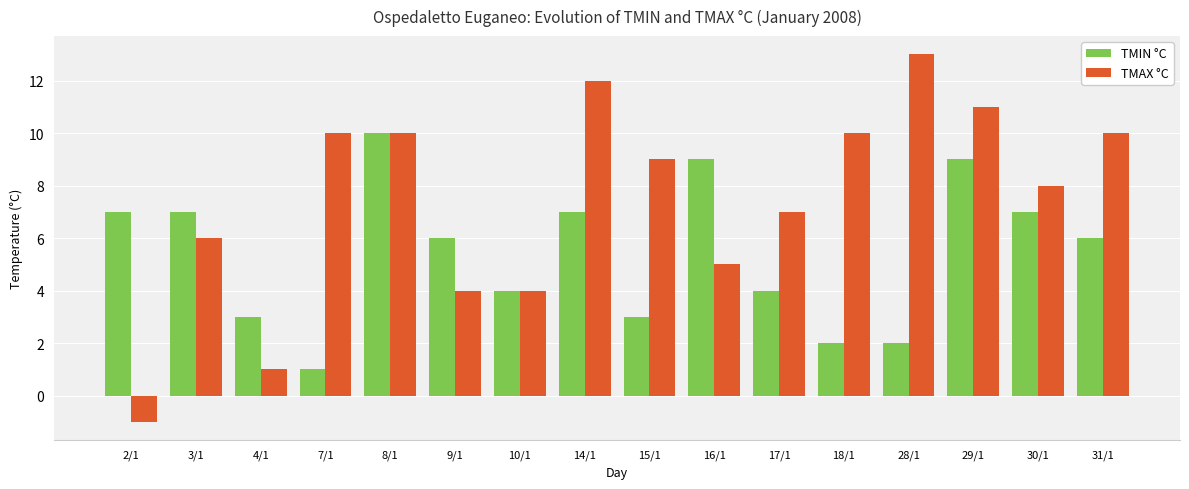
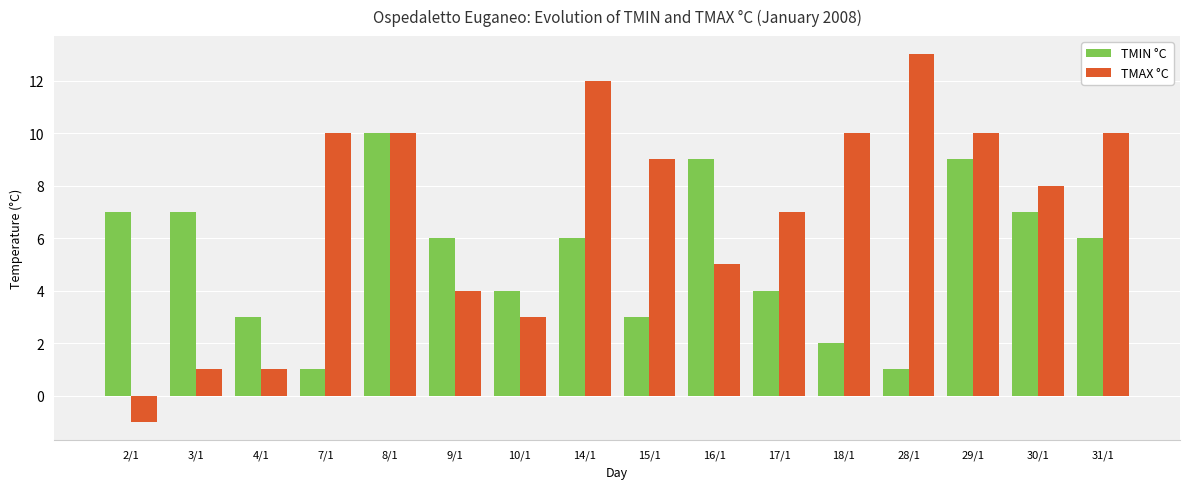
  {
    "TMIN °C": {
      "2/1": 7,
      "3/1": 7,
      "4/1": 3,
      "7/1": 1,
      "8/1": 10,
      "9/1": 6,
      "10/1": 4,
-     "14/1": 7,
+     "14/1": 6,
      "15/1": 3,
      "16/1": 9,
      "17/1": 4,
      "18/1": 2,
-     "28/1": 2,
+     "28/1": 1,
      "29/1": 9,
      "30/1": 7,
      "31/1": 6
    },
    "TMAX °C": {
      "2/1": -1,
-     "3/1": 6,
+     "3/1": 1,
      "4/1": 1,
      "7/1": 10,
      "8/1": 10,
      "9/1": 4,
-     "10/1": 4,
+     "10/1": 3,
      "14/1": 12,
      "15/1": 9,
      "16/1": 5,
      "17/1": 7,
      "18/1": 10,
      "28/1": 13,
-     "29/1": 11,
+     "29/1": 10,
      "30/1": 8,
      "31/1": 10
    }
  }
